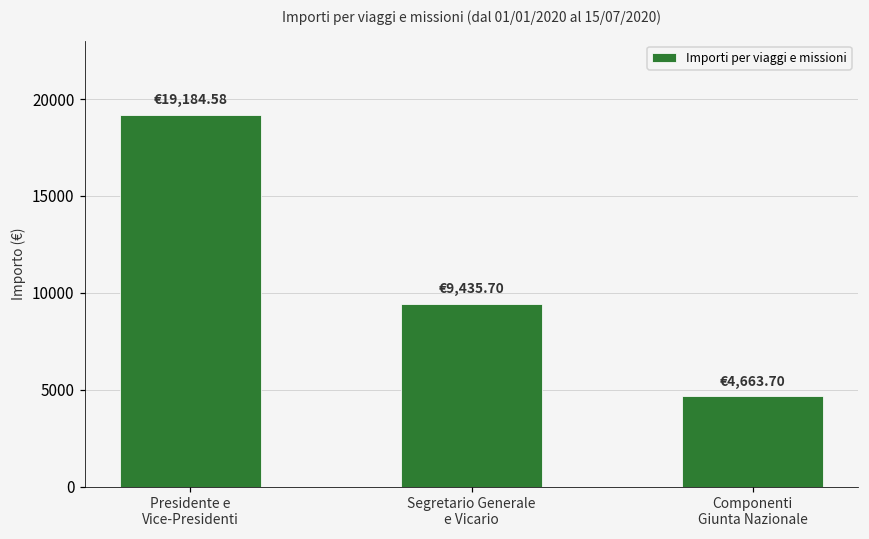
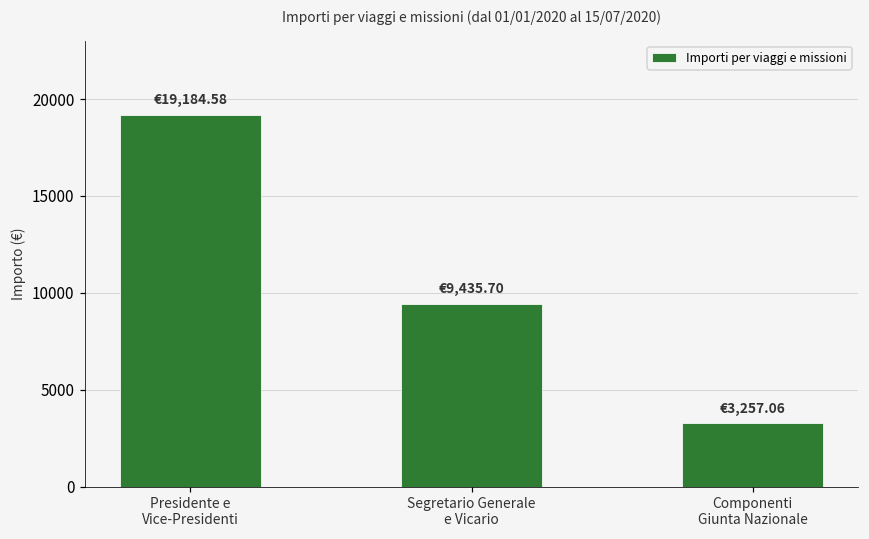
  {
    "Presidente e Vice-Presidenti": "€19,184.58",
    "Segretario Generale e Vicario": "€9,435.70",
-   "Componenti Giunta Nazionale": "€4,663.70"
+   "Componenti Giunta Nazionale": "€3,257.06"
  }
